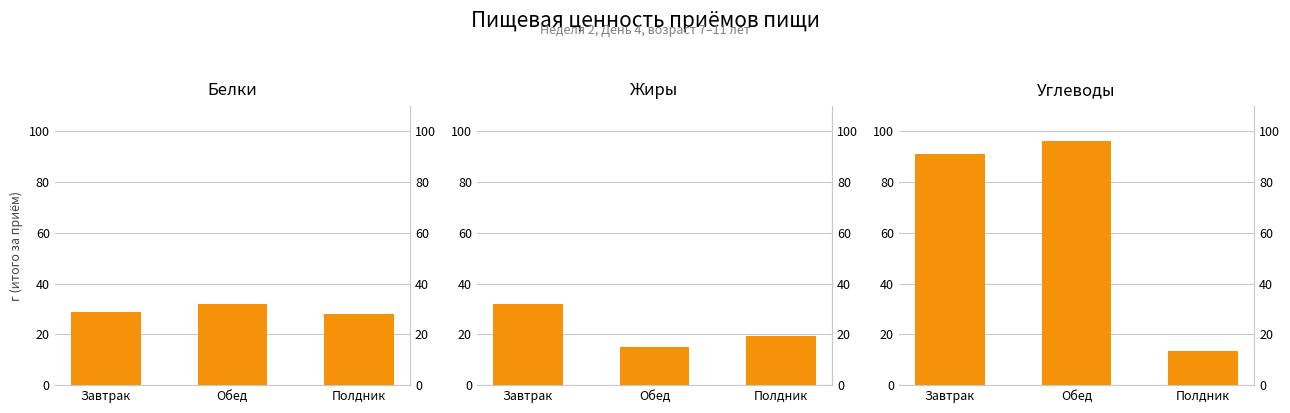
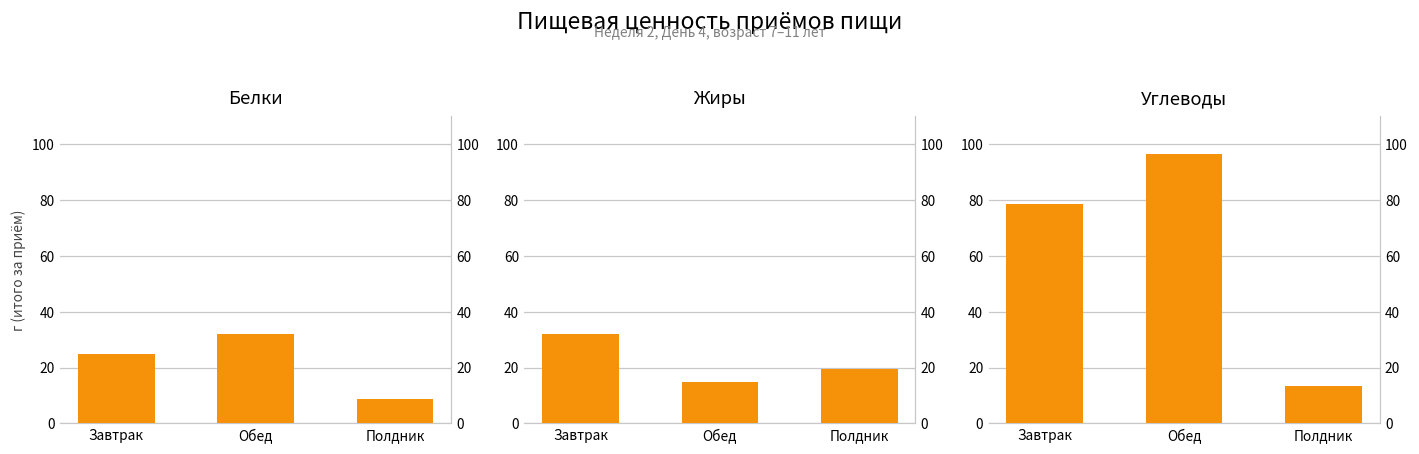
  {
    "Белки": {
-     "Завтрак": 29,
+     "Завтрак": 25,
      "Обед": 32,
-     "Полдник": 28
+     "Полдник": 9
    },
    "Жиры": {
      "Завтрак": 32,
      "Обед": 15,
      "Полдник": 20
    },
    "Углеводы": {
-     "Завтрак": 91,
+     "Завтрак": 79,
      "Обед": 96,
      "Полдник": 14
    }
  }
